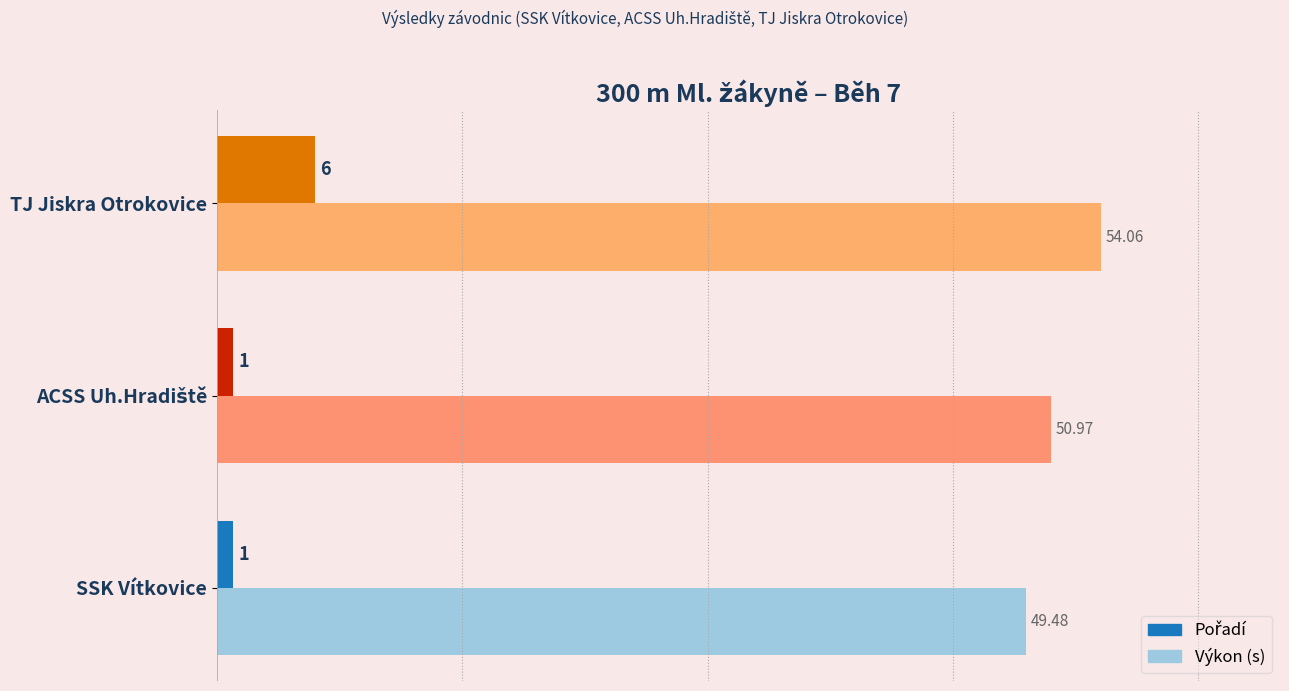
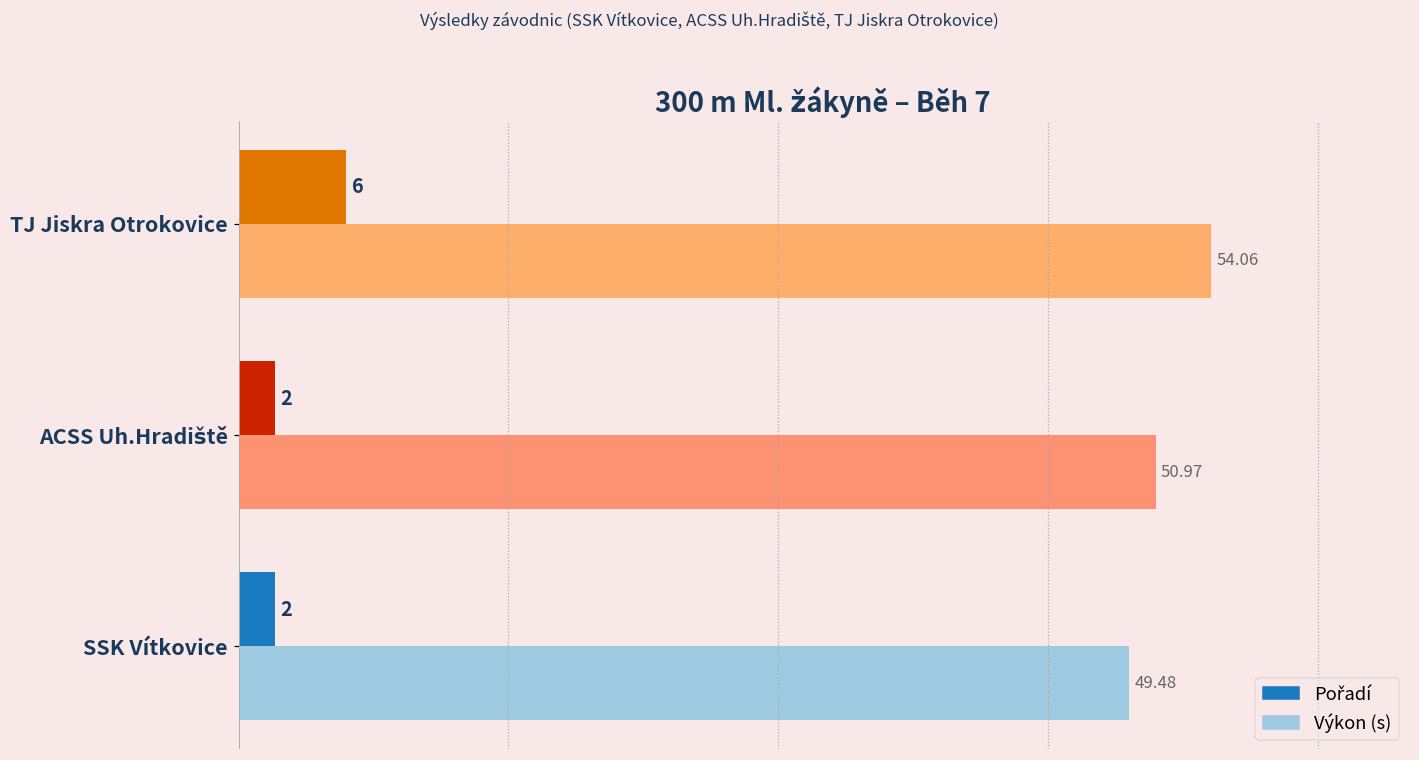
  {
    "Pořadí": {
      "TJ Jiskra Otrokovice": 6,
-     "ACSS Uh.Hradiště": 1,
-     "SSK Vítkovice": 1
+     "ACSS Uh.Hradiště": 2,
+     "SSK Vítkovice": 2
    },
    "Výkon (s)": {
      "TJ Jiskra Otrokovice": 54.06,
      "ACSS Uh.Hradiště": 50.97,
      "SSK Vítkovice": 49.48
    }
  }
